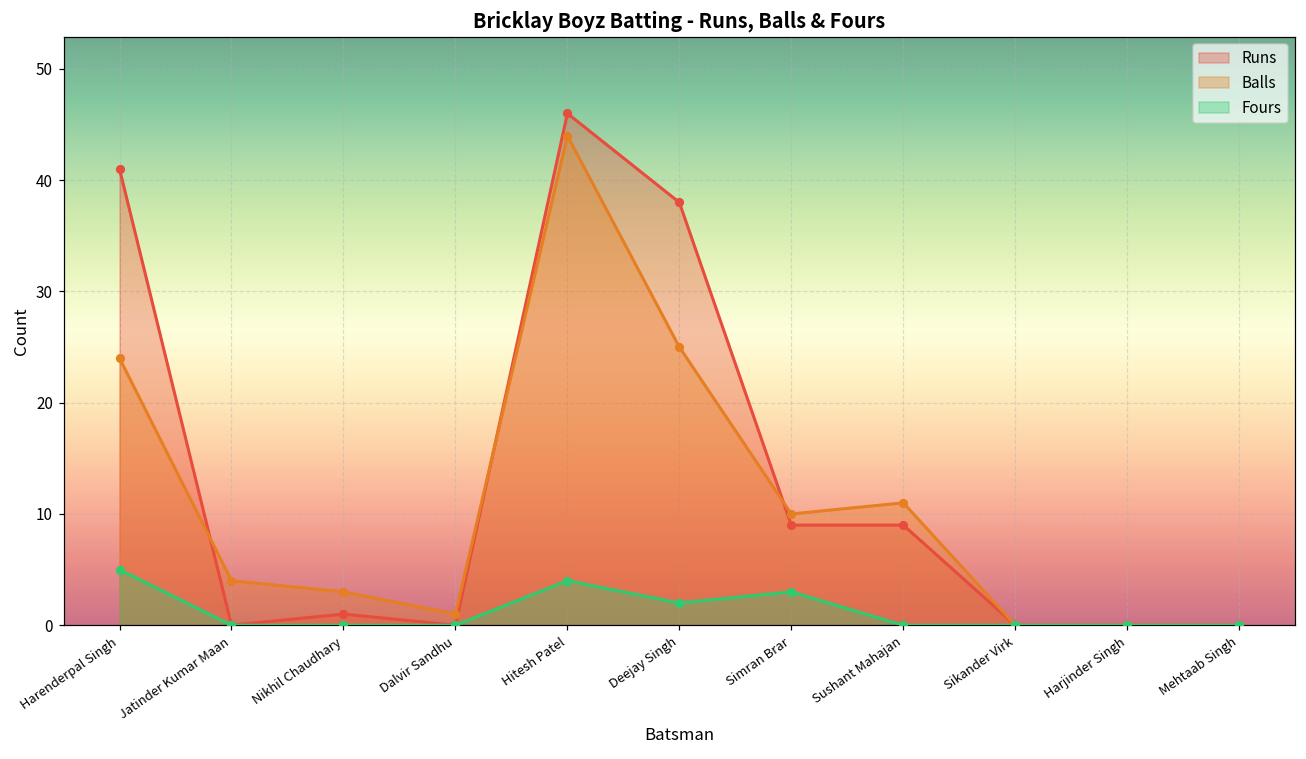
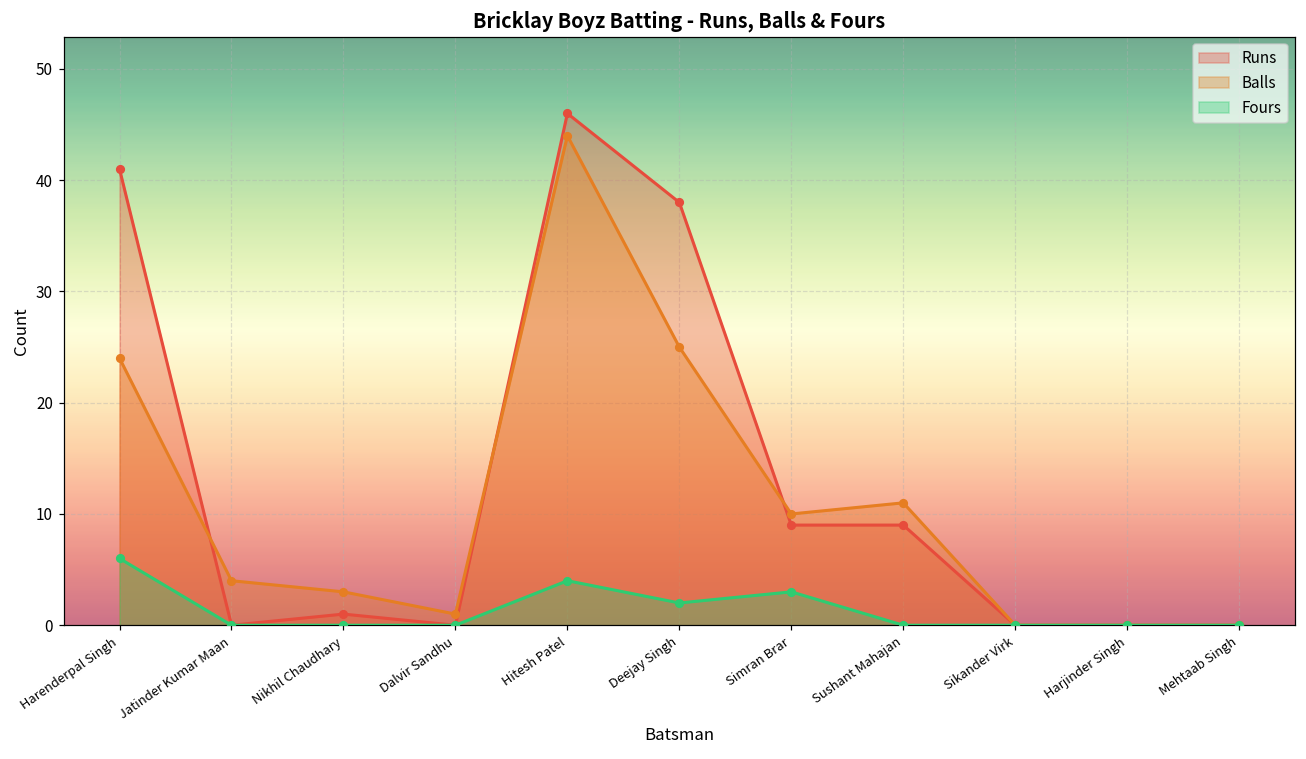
  {
    "Fours": {
-     "Harenderpal Singh": 5,
+     "Harenderpal Singh": 6,
      "Nikhil Chaudhary": 0,
      "Hitesh Patel": 4,
      "Deejay Singh": 2,
      "Simran Brar": 3,
      "Sushant Mahajan": 0
    }
  }
